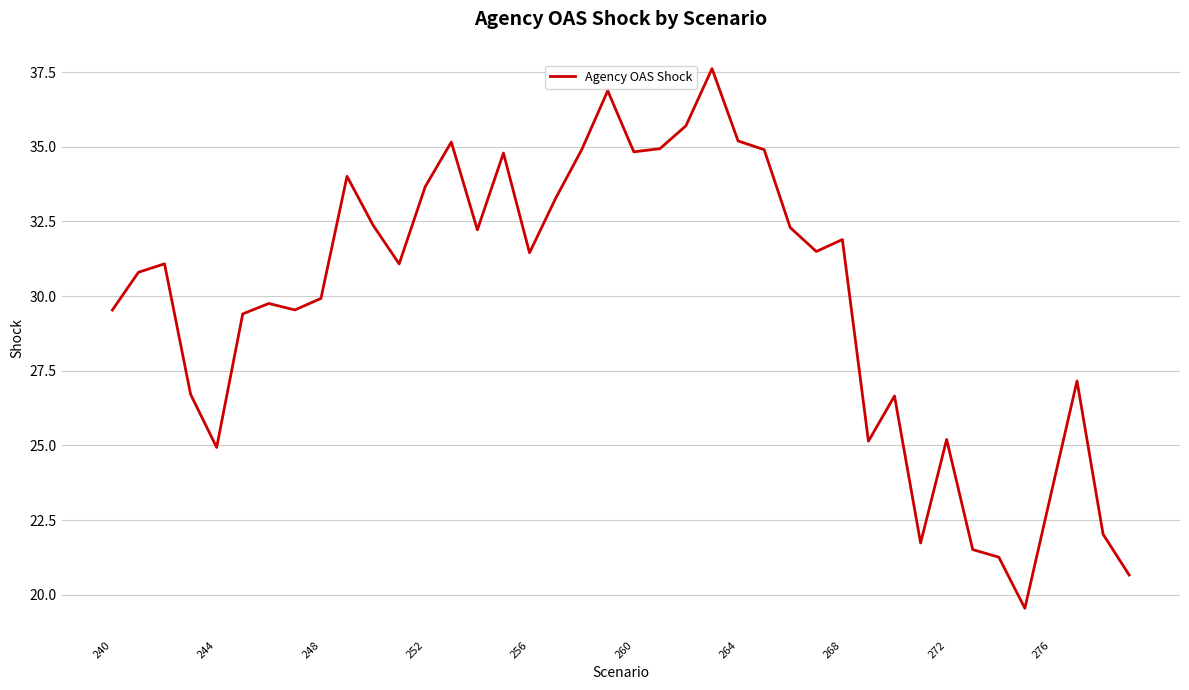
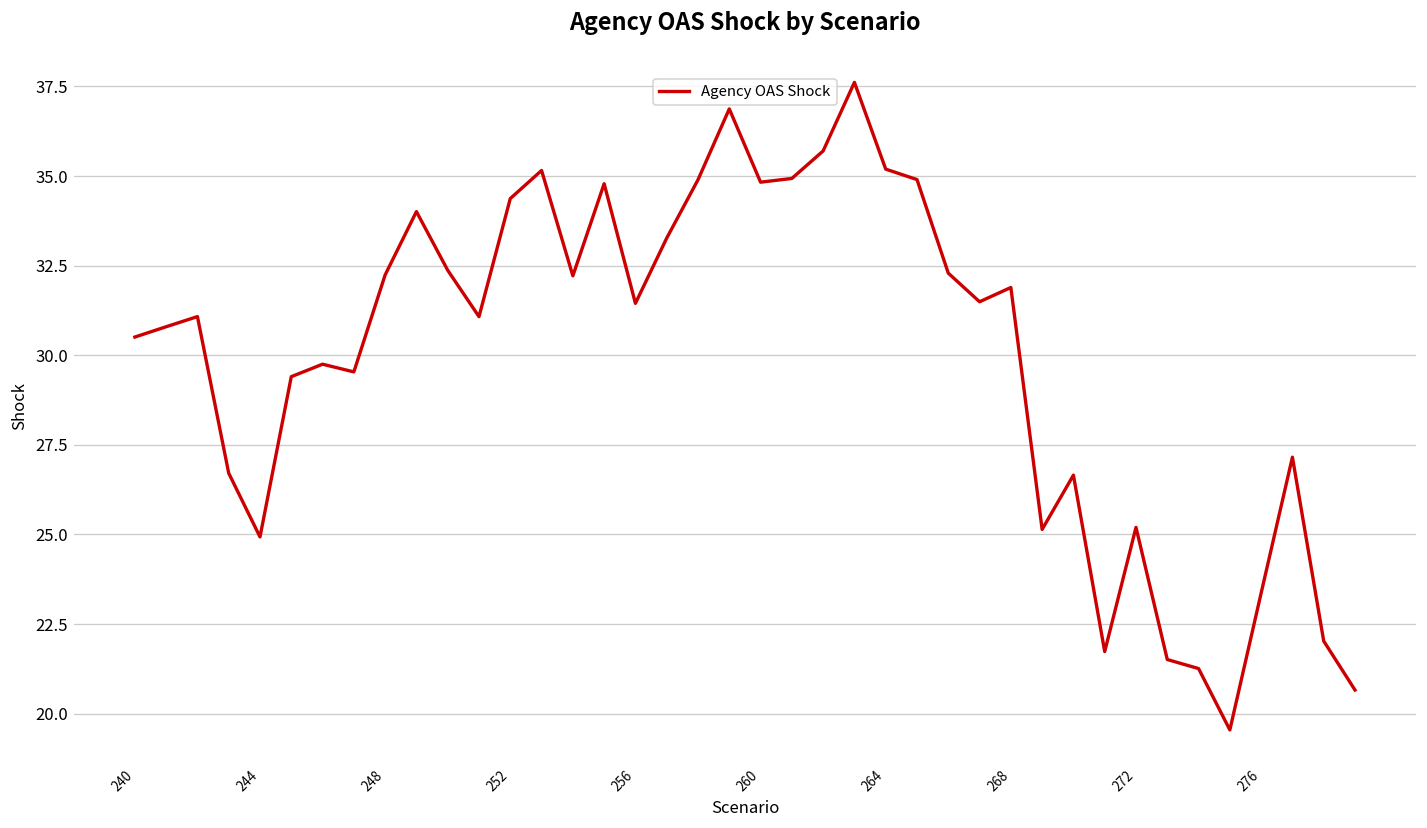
  {
-   "240": 29.5,
+   "240": 30.5,
    "244": 24.9,
-   "248": 29.9,
-   "252": 33.7,
+   "248": 32.2,
+   "252": 34.4,
    "256": 31.4,
    "260": 34.8,
    "264": 35.2,
    "268": 31.9,
    "272": 25.2,
    "276": 23.4
  }
